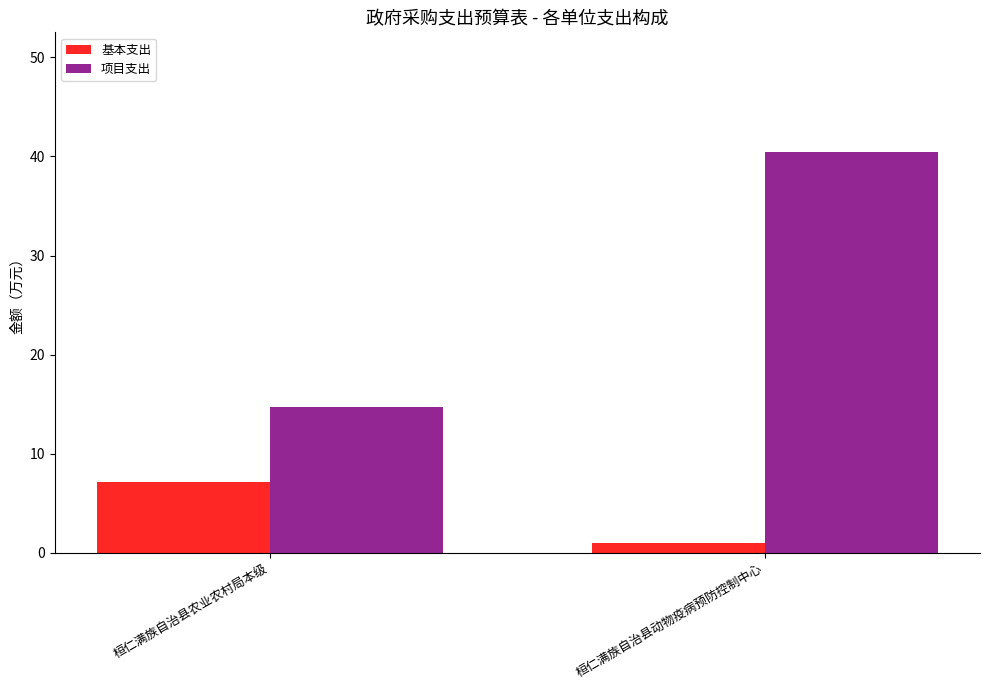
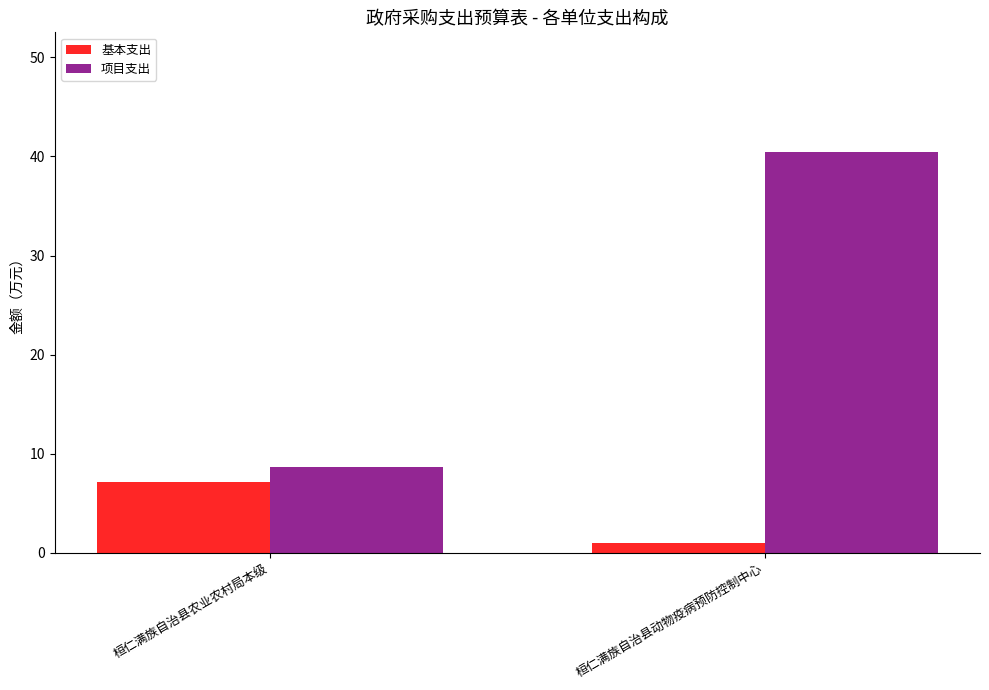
  {
    "基本支出": {
      "桓仁满族自治县农业农村局本级": 7,
      "桓仁满族自治县动物疫病预防控制中心": 1
    },
    "项目支出": {
-     "桓仁满族自治县农业农村局本级": 15,
+     "桓仁满族自治县农业农村局本级": 9,
      "桓仁满族自治县动物疫病预防控制中心": 40
    }
  }
